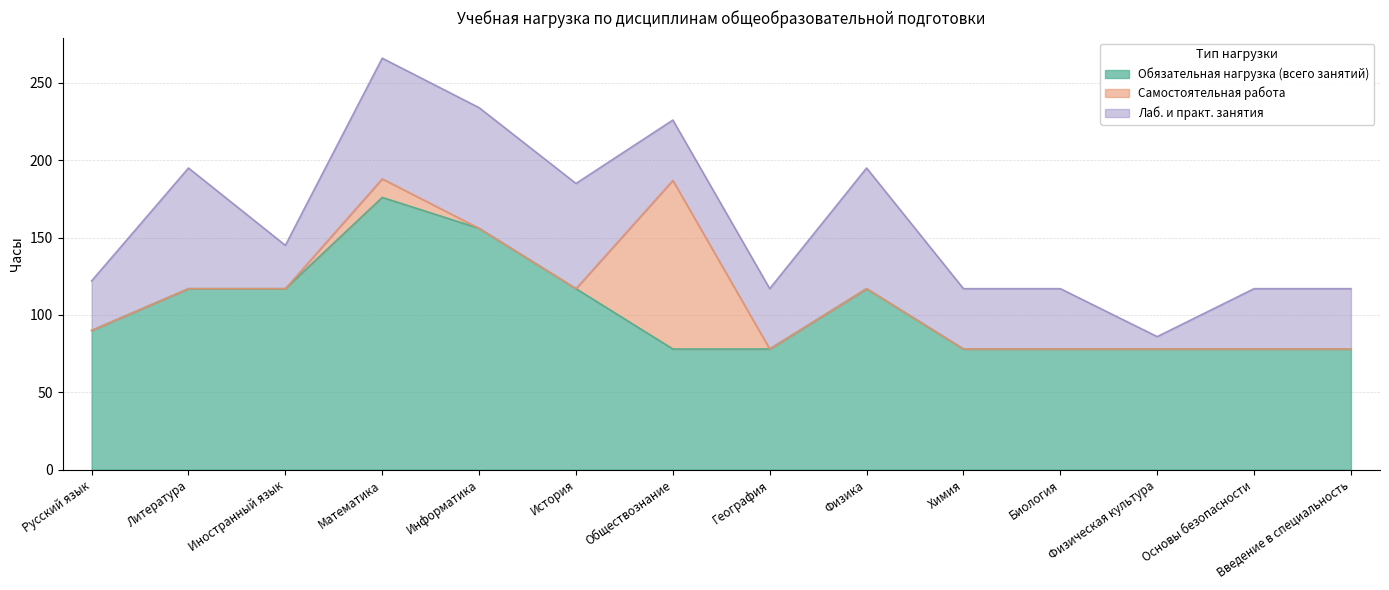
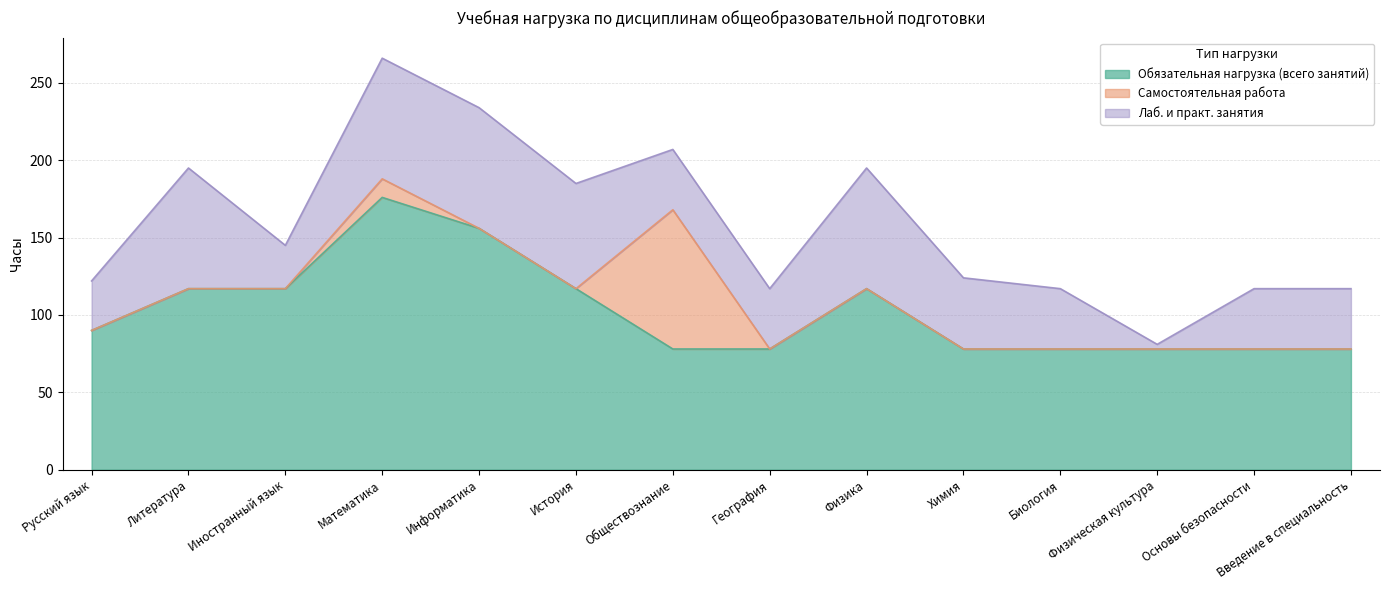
  {
    "Обязательная нагрузка (всего занятий)": {
      "Математика": 176,
      "Обществознание": 78
    },
    "Самостоятельная работа": {
      "Математика": 12,
-     "Обществознание": 109
+     "Обществознание": 90
    },
    "Лаб. и практ. занятия": {
      "Русский язык": 32,
      "Литература": 78,
      "Иностранный язык": 28,
      "Математика": 78,
      "Информатика": 78,
      "История": 68,
      "Обществознание": 39,
      "География": 39,
      "Физика": 78,
-     "Химия": 39,
+     "Химия": 46,
      "Биология": 39,
-     "Физическая культура": 8,
+     "Физическая культура": 3,
      "Основы безопасности": 39,
      "Введение в специальность": 39
    }
  }
